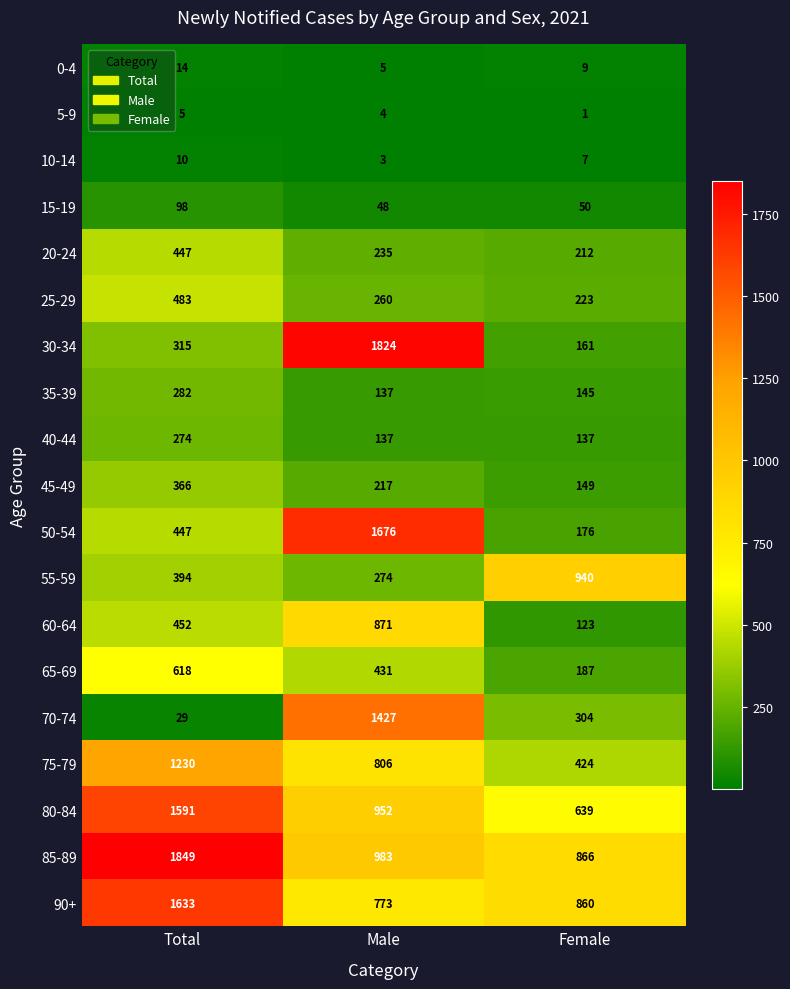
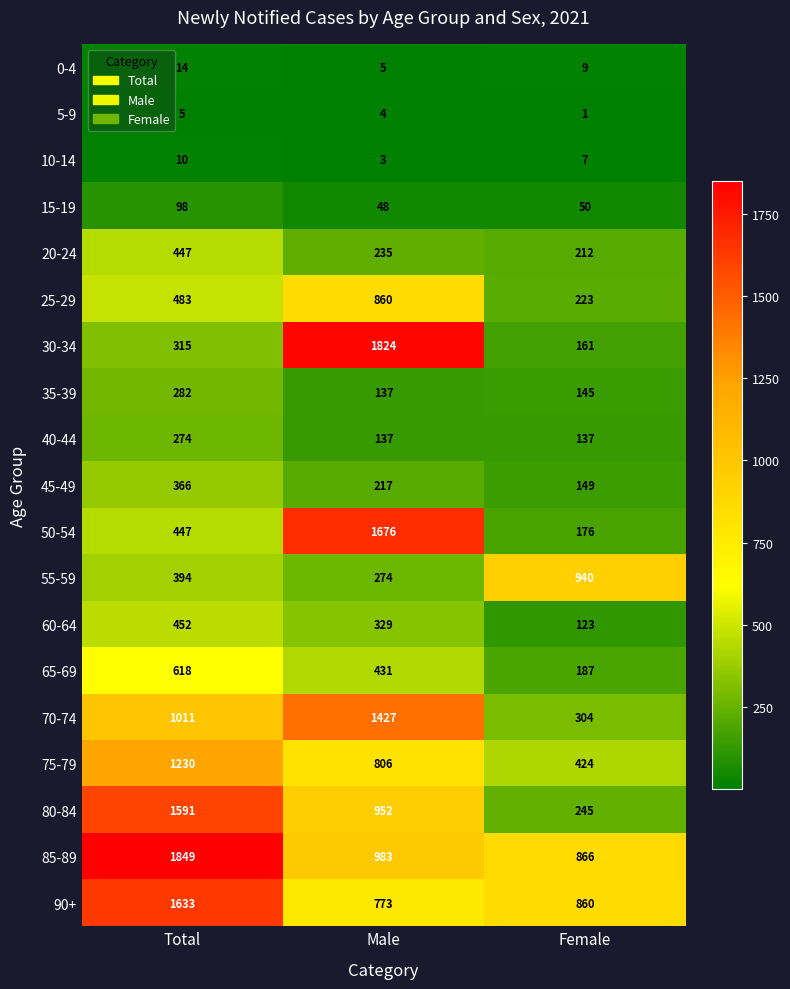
  {
    "0-4": {
      "Total": 14,
      "Male": 5,
      "Female": 9
    },
    "5-9": {
      "Total": 5,
      "Male": 4,
      "Female": 1
    },
    "10-14": {
      "Total": 10,
      "Male": 3,
      "Female": 7
    },
    "15-19": {
      "Total": 98,
      "Male": 48,
      "Female": 50
    },
    "20-24": {
      "Total": 447,
      "Male": 235,
      "Female": 212
    },
    "25-29": {
      "Total": 483,
-     "Male": 260,
+     "Male": 860,
      "Female": 223
    },
    "30-34": {
      "Total": 315,
      "Male": 1824,
      "Female": 161
    },
    "35-39": {
      "Total": 282,
      "Male": 137,
      "Female": 145
    },
    "40-44": {
      "Total": 274,
      "Male": 137,
      "Female": 137
    },
    "45-49": {
      "Total": 366,
      "Male": 217,
      "Female": 149
    },
    "50-54": {
      "Total": 447,
      "Male": 1676,
      "Female": 176
    },
    "55-59": {
      "Total": 394,
      "Male": 274,
      "Female": 940
    },
    "60-64": {
      "Total": 452,
-     "Male": 871,
+     "Male": 329,
      "Female": 123
    },
    "65-69": {
      "Total": 618,
      "Male": 431,
      "Female": 187
    },
    "70-74": {
-     "Total": 29,
+     "Total": 1011,
      "Male": 1427,
      "Female": 304
    },
    "75-79": {
      "Total": 1230,
      "Male": 806,
      "Female": 424
    },
    "80-84": {
      "Total": 1591,
      "Male": 952,
-     "Female": 639
+     "Female": 245
    },
    "85-89": {
      "Total": 1849,
      "Male": 983,
      "Female": 866
    },
    "90+": {
      "Total": 1633,
      "Male": 773,
      "Female": 860
    }
  }
